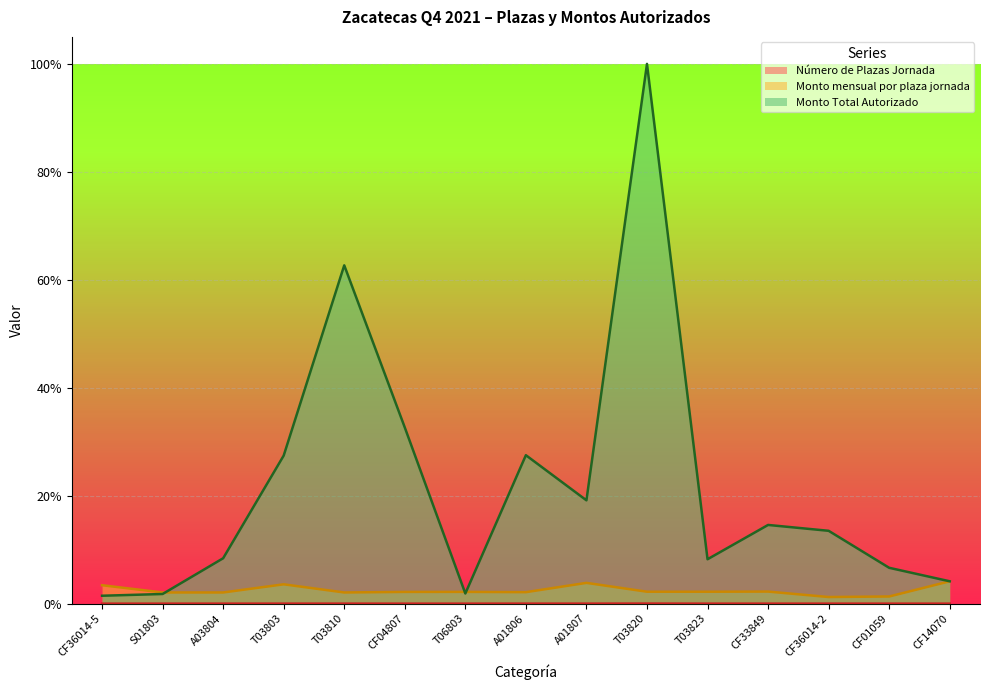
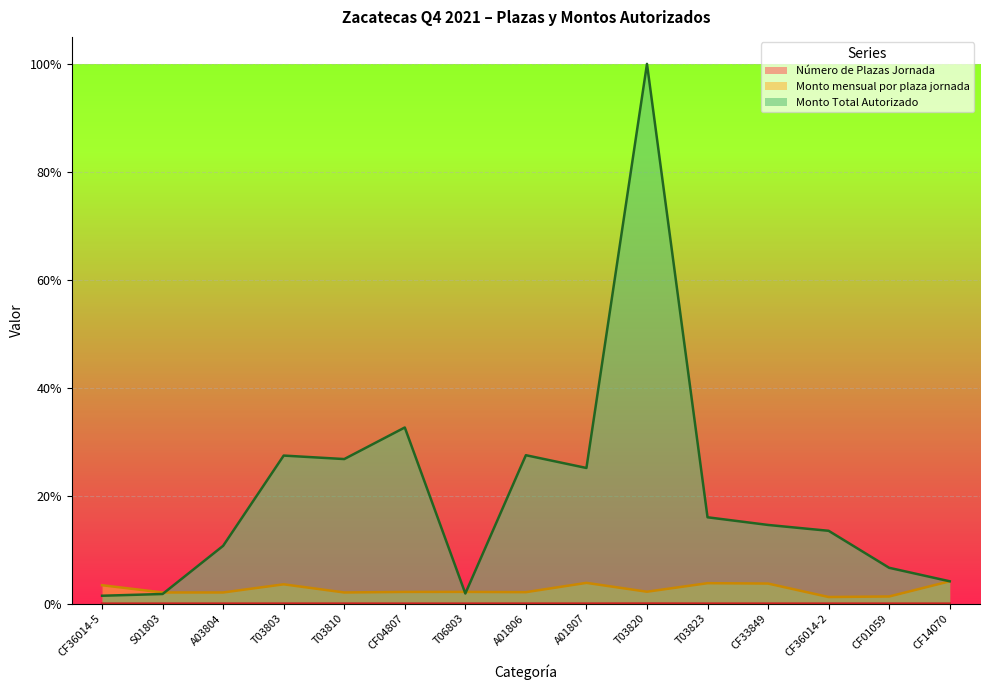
  {
    "Número de Plazas Jornada": {
      "CF36014-5": "0%",
      "S01803": "0%",
      "A03804": "0%",
      "T03803": "0%",
      "T03810": "0%",
      "CF04807": "0%",
      "T06803": "0%",
      "A01806": "0%",
      "A01807": "0%",
      "T03820": "0%",
      "T03823": "0%",
      "CF33849": "0%",
      "CF36014-2": "0%",
      "CF01059": "0%",
      "CF14070": "0%"
    },
    "Monto mensual por plaza jornada": {
      "CF36014-5": "3%",
      "A03804": "2%",
      "T03803": "4%",
      "T03810": "2%",
      "CF04807": "2%",
      "A01806": "2%",
      "A01807": "4%",
      "T03820": "2%",
-     "T03823": "2%",
-     "CF33849": "2%",
+     "T03823": "4%",
+     "CF33849": "4%",
      "CF36014-2": "1%",
      "CF01059": "1%"
    },
    "Monto Total Autorizado": {
      "CF36014-5": "1%",
-     "A03804": "8%",
+     "A03804": "11%",
      "T03803": "27%",
-     "T03810": "63%",
+     "T03810": "27%",
      "CF04807": "33%",
      "A01806": "28%",
-     "A01807": "19%",
+     "A01807": "25%",
      "T03820": "100%",
-     "T03823": "8%",
+     "T03823": "16%",
      "CF33849": "15%",
      "CF36014-2": "13%",
      "CF01059": "7%"
    }
  }
